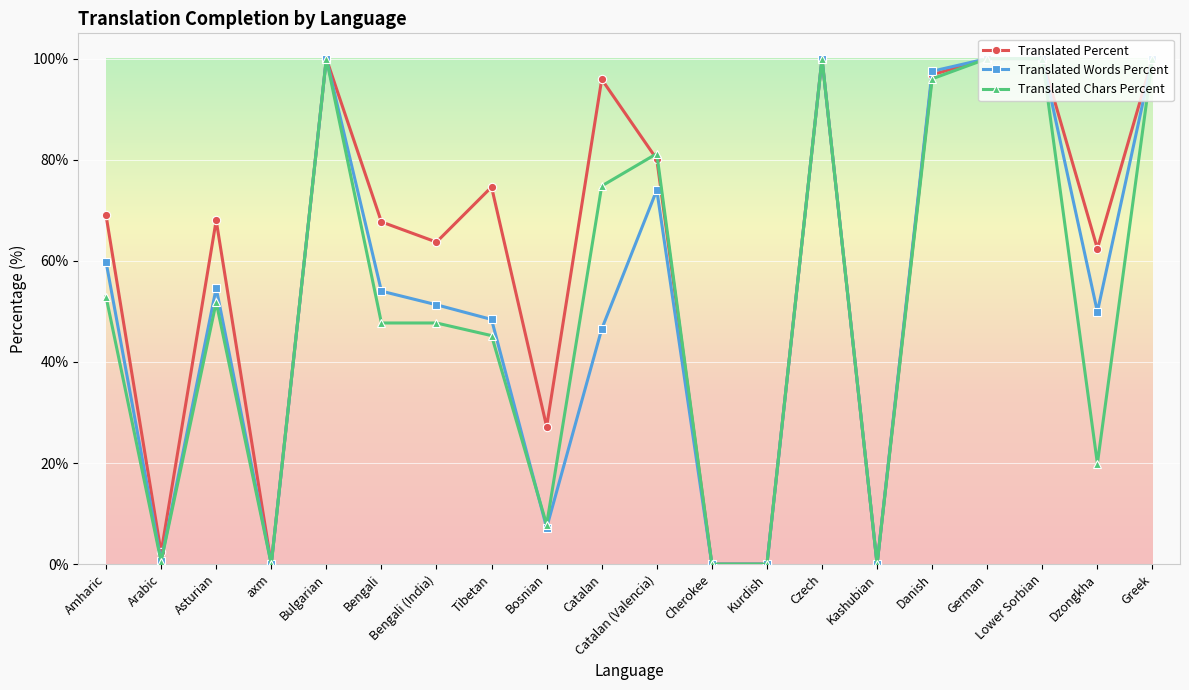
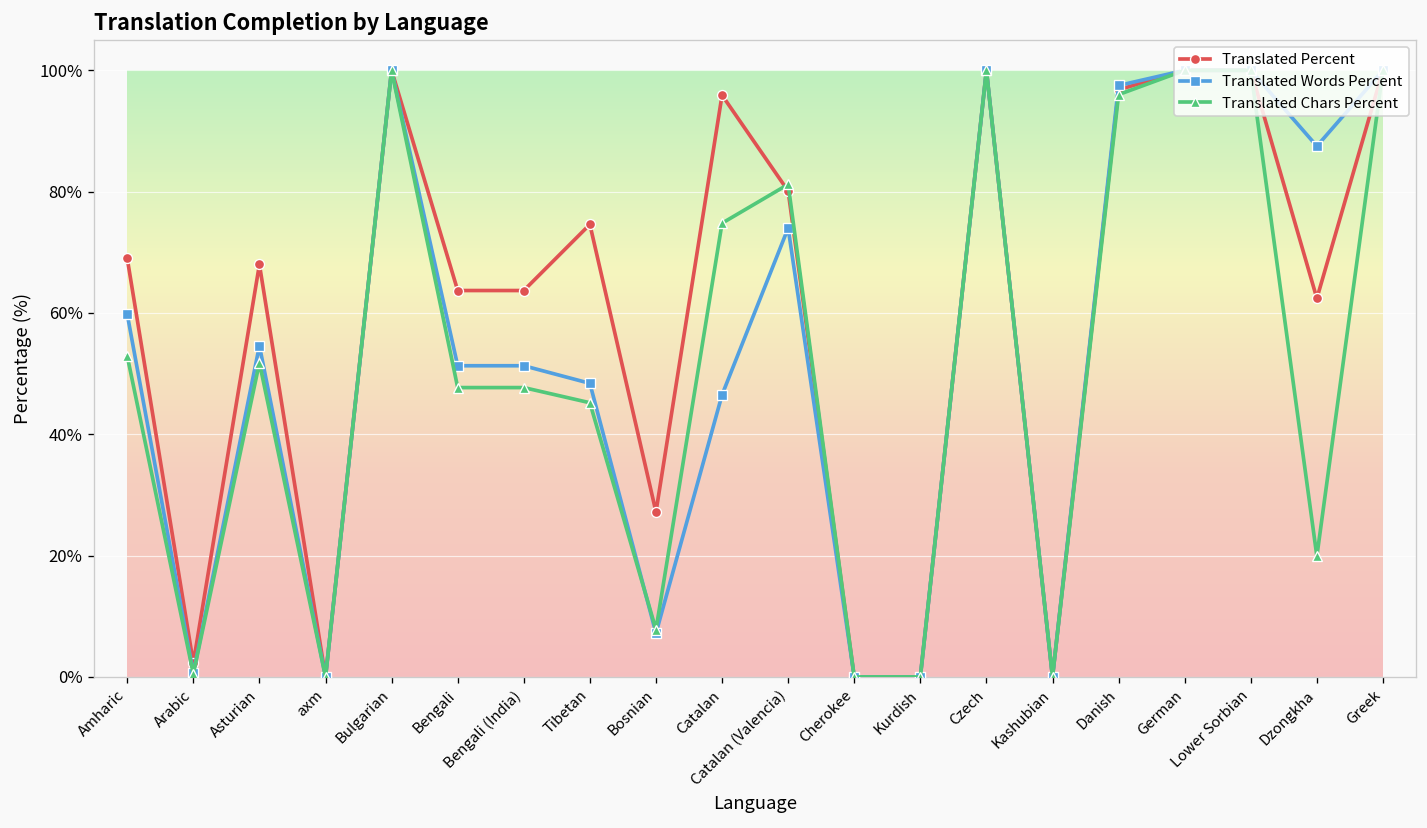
  {
    "Translated Percent": {
      "Amharic": "69%",
      "Arabic": "2%",
      "Asturian": "68%",
-     "Bengali": "68%",
+     "Bengali": "64%",
      "Bengali (India)": "64%",
      "Tibetan": "75%",
      "Bosnian": "27%",
      "Catalan": "96%",
      "Catalan (Valencia)": "80%",
      "Danish": "97%",
      "Dzongkha": "62%"
    },
    "Translated Words Percent": {
      "Amharic": "60%",
      "Asturian": "55%",
-     "Bengali": "54%",
+     "Bengali": "51%",
      "Bengali (India)": "51%",
      "Tibetan": "48%",
      "Bosnian": "7%",
      "Catalan": "47%",
      "Catalan (Valencia)": "74%",
      "Danish": "98%",
-     "Dzongkha": "50%"
+     "Dzongkha": "88%"
    },
    "Translated Chars Percent": {
      "Amharic": "53%",
      "Asturian": "52%",
      "Bengali": "48%",
      "Bengali (India)": "48%",
      "Tibetan": "45%",
      "Bosnian": "8%",
      "Catalan": "75%",
      "Catalan (Valencia)": "81%",
      "Danish": "96%",
      "Dzongkha": "20%"
    }
  }
